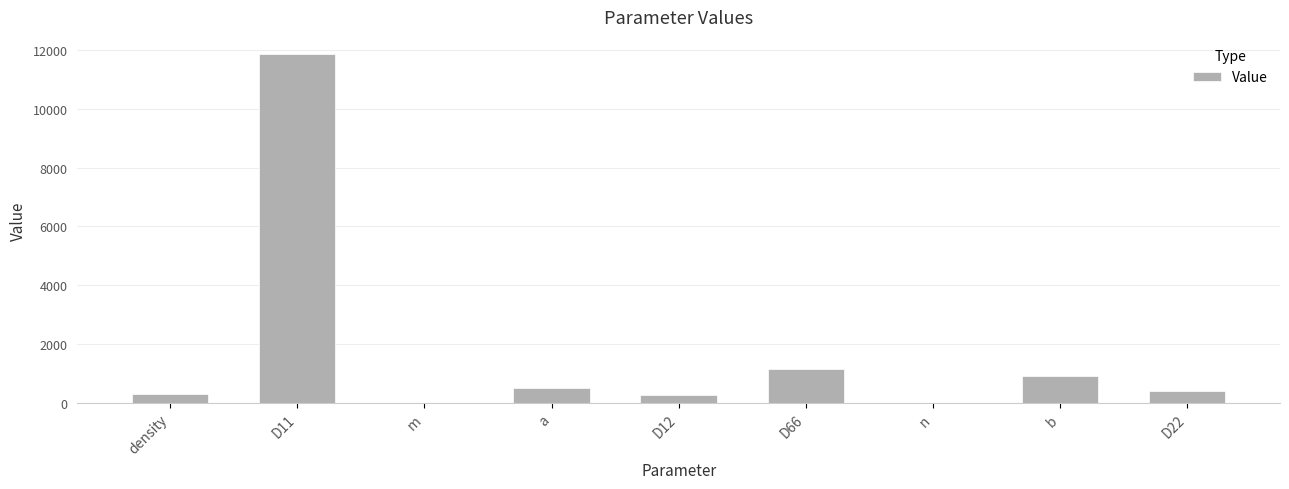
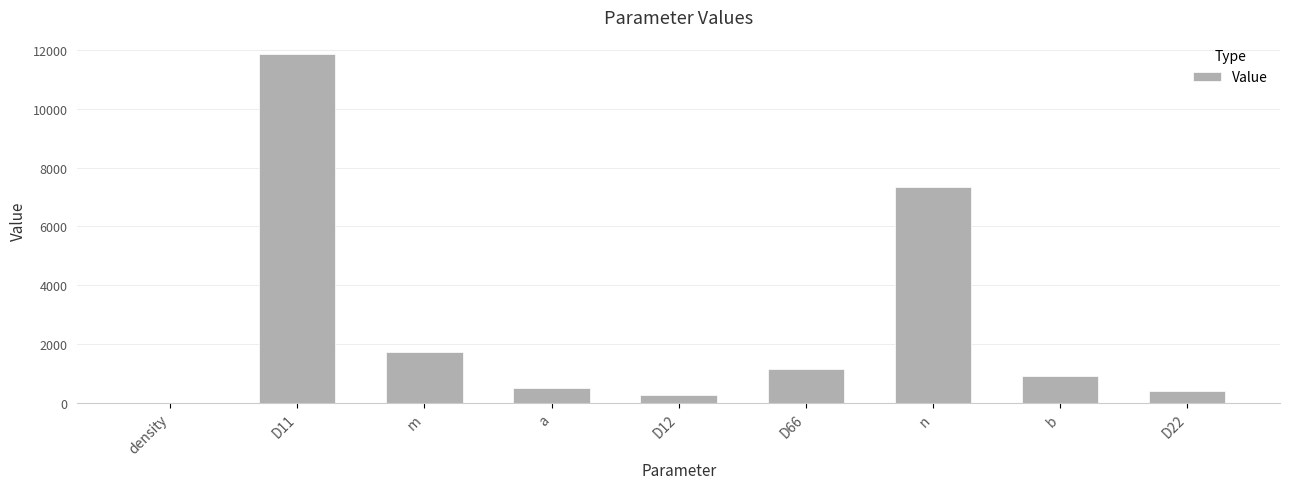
  {
-   "density": 300,
+   "density": 0,
    "D11": 11800,
-   "m": 0,
+   "m": 1700,
    "a": 500,
    "D12": 300,
    "D66": 1200,
-   "n": 0,
+   "n": 7400,
    "b": 900,
    "D22": 400
  }
